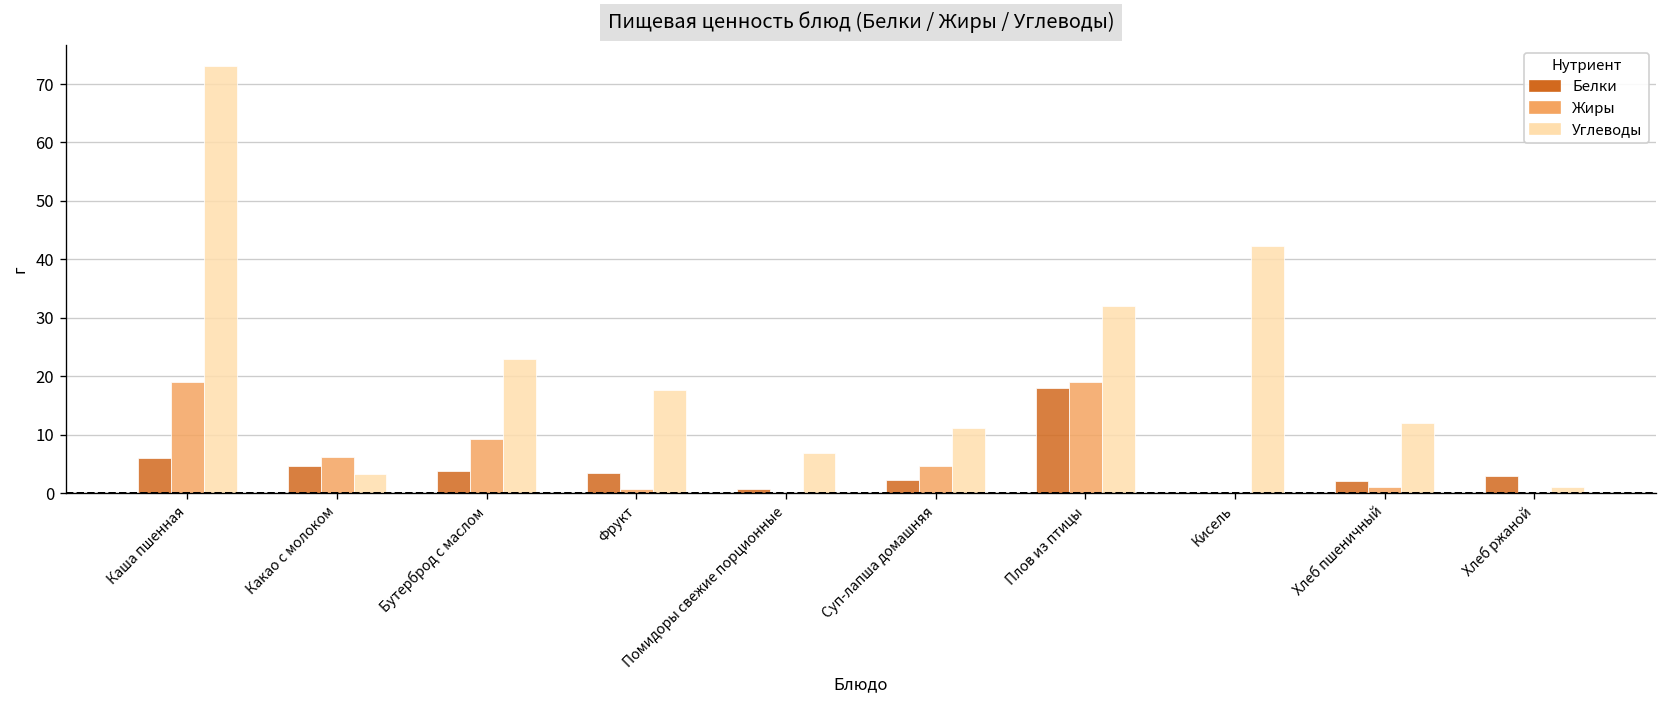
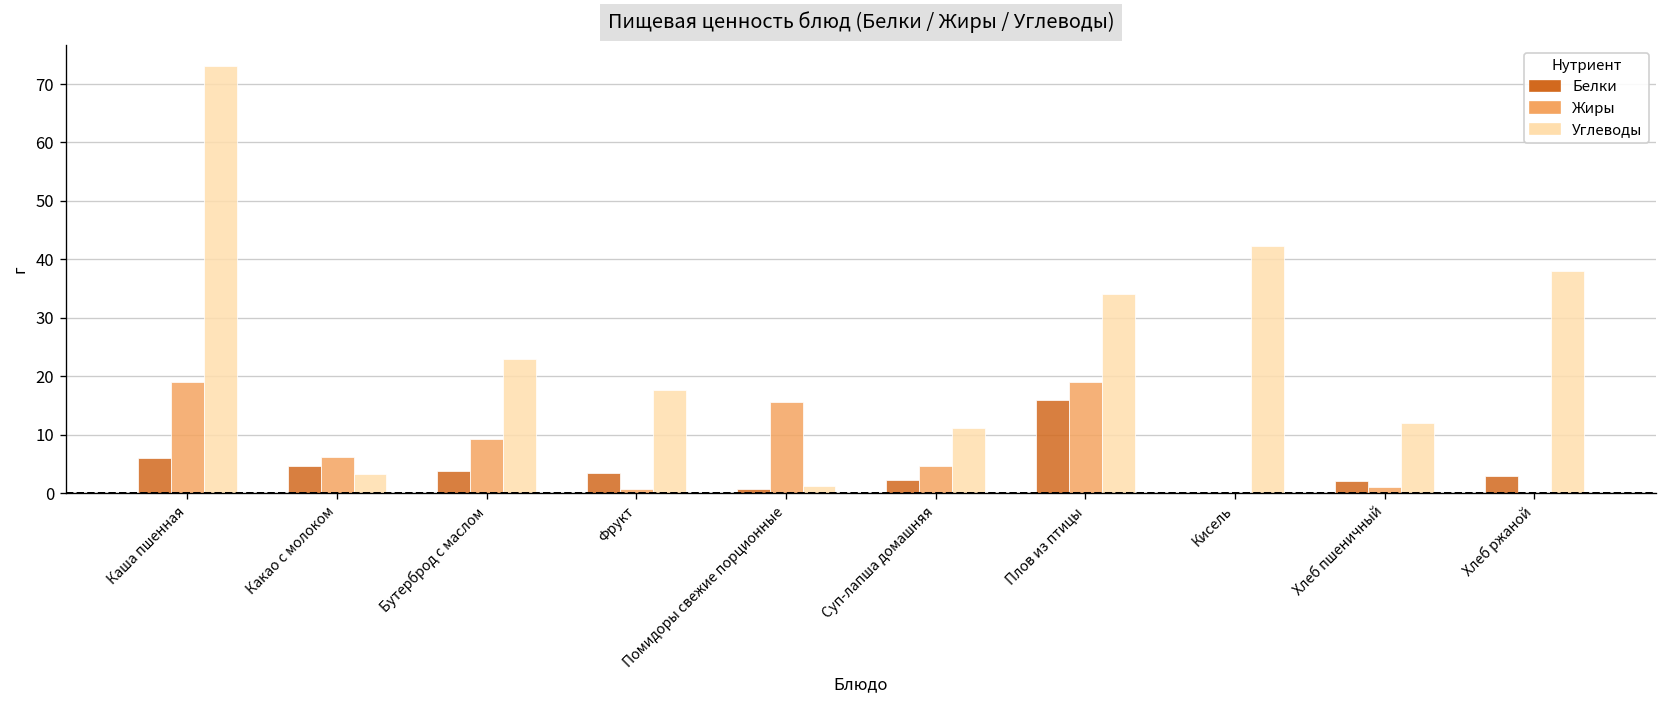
  {
    "Белки": {
      "Каша пшенная": 6,
      "Какао с молоком": 5,
      "Бутерброд с маслом": 4,
      "Фрукт": 3,
      "Помидоры свежие порционные": 1,
      "Суп-лапша домашняя": 2,
-     "Плов из птицы": 18,
+     "Плов из птицы": 16,
      "Кисель": 0,
      "Хлеб пшеничный": 2,
      "Хлеб ржаной": 3
    },
    "Жиры": {
      "Каша пшенная": 19,
      "Какао с молоком": 6,
      "Бутерброд с маслом": 9,
      "Фрукт": 1,
-     "Помидоры свежие порционные": 0,
+     "Помидоры свежие порционные": 16,
      "Суп-лапша домашняя": 5,
      "Плов из птицы": 19,
      "Кисель": 0,
      "Хлеб пшеничный": 1,
      "Хлеб ржаной": 0
    },
    "Углеводы": {
      "Каша пшенная": 73,
      "Какао с молоком": 3,
      "Бутерброд с маслом": 23,
      "Фрукт": 18,
-     "Помидоры свежие порционные": 7,
+     "Помидоры свежие порционные": 1,
      "Суп-лапша домашняя": 11,
-     "Плов из птицы": 32,
+     "Плов из птицы": 34,
      "Кисель": 42,
      "Хлеб пшеничный": 12,
-     "Хлеб ржаной": 1
+     "Хлеб ржаной": 38
    }
  }
